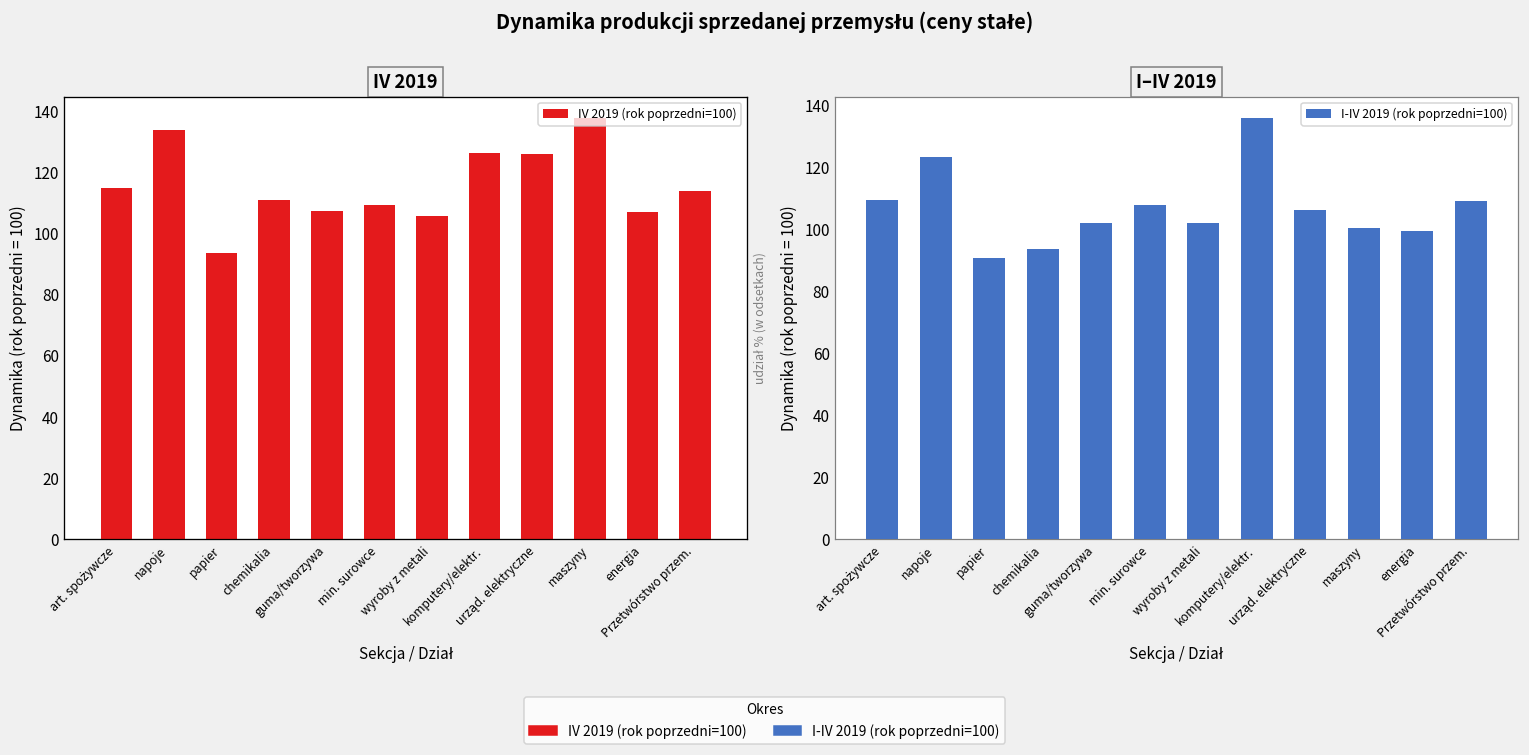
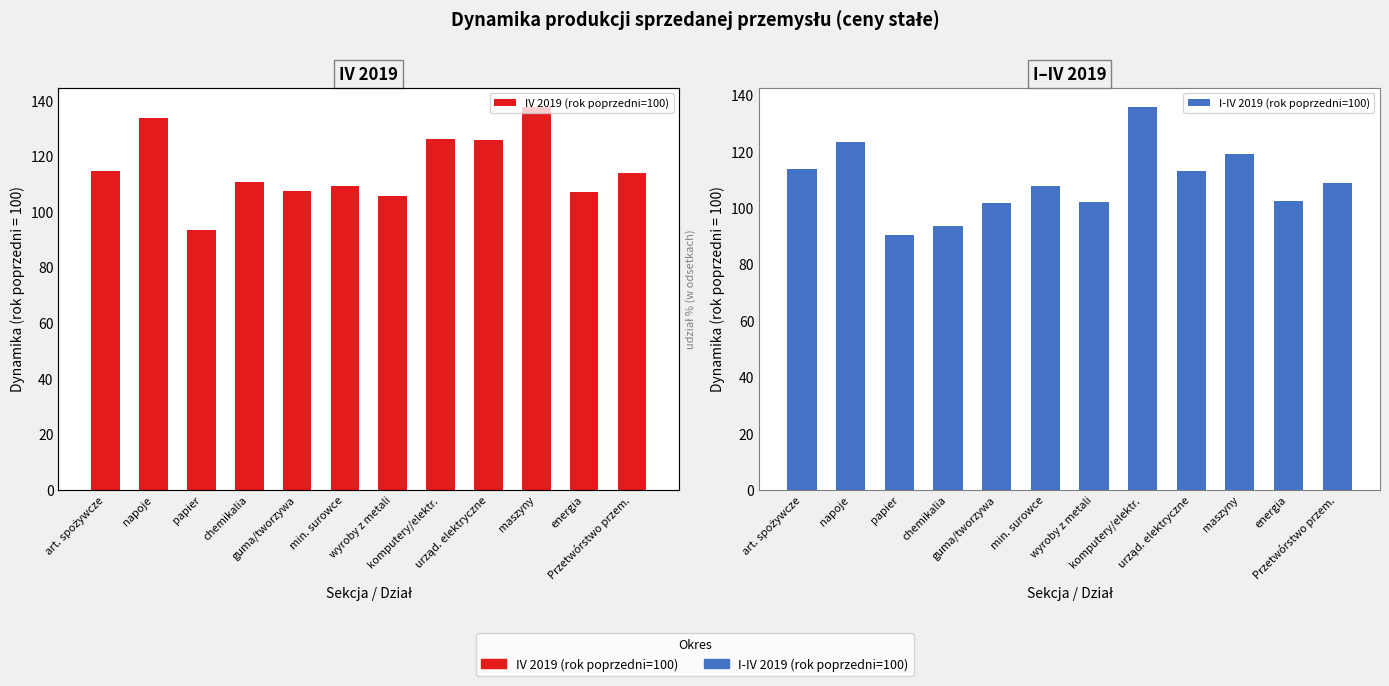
  {
    "I–IV 2019": {
-     "art. spożywcze": 109,
+     "art. spożywcze": 114,
      "napoje": 123,
      "papier": 91,
      "chemikalia": 93,
      "guma/tworzywa": 102,
      "min. surowce": 108,
      "wyroby z metali": 102,
      "komputery/elektr.": 136,
-     "urząd. elektryczne": 106,
-     "maszyny": 100,
-     "energia": 100,
+     "urząd. elektryczne": 113,
+     "maszyny": 119,
+     "energia": 103,
      "Przetwórstwo przem.": 109
    }
  }
